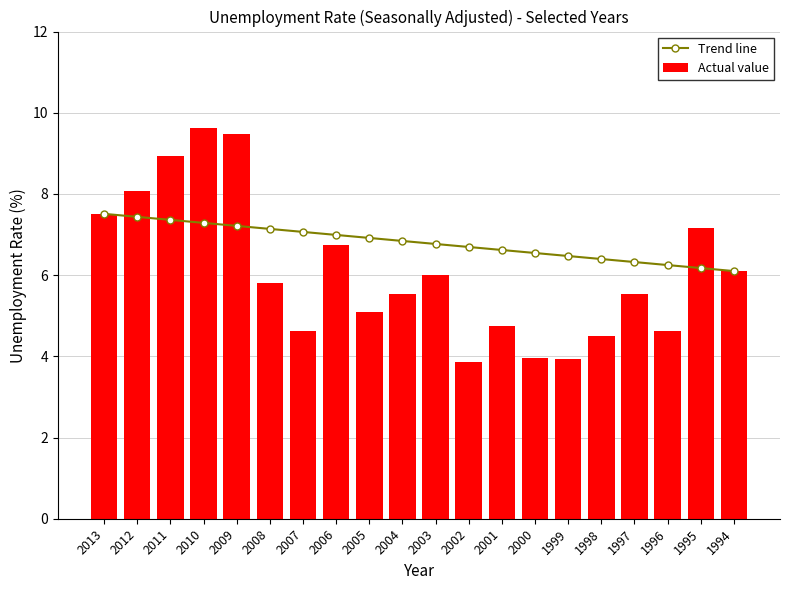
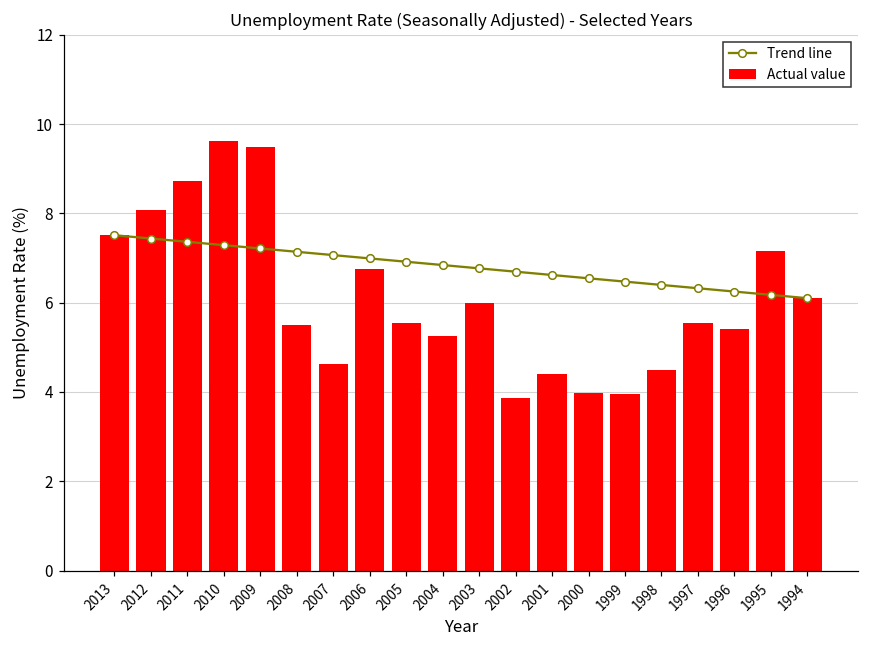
  {
    "Actual value": {
      "2013": 7.5,
      "2012": 8.1,
-     "2011": 8.9,
+     "2011": 8.7,
      "2010": 9.6,
      "2009": 9.5,
-     "2008": 5.8,
+     "2008": 5.5,
      "2007": 4.6,
      "2006": 6.7,
-     "2005": 5.1,
-     "2004": 5.5,
+     "2005": 5.5,
+     "2004": 5.3,
      "2003": 6.0,
      "2002": 3.9,
-     "2001": 4.7,
+     "2001": 4.4,
      "2000": 4.0,
      "1999": 3.9,
      "1998": 4.5,
      "1997": 5.5,
-     "1996": 4.6,
+     "1996": 5.4,
      "1995": 7.2,
      "1994": 6.1
    },
    "Trend line": {
      "2013": 7.5,
      "2012": 7.4,
      "2011": 7.4,
      "2010": 7.3,
      "2009": 7.2,
      "2008": 7.1,
      "2007": 7.1,
      "2006": 7.0,
      "2005": 6.9,
      "2004": 6.8,
      "2003": 6.8,
      "2002": 6.7,
      "2001": 6.6,
      "2000": 6.5,
      "1999": 6.5,
      "1998": 6.4,
      "1997": 6.3,
      "1996": 6.2,
      "1995": 6.2,
      "1994": 6.1
    }
  }
